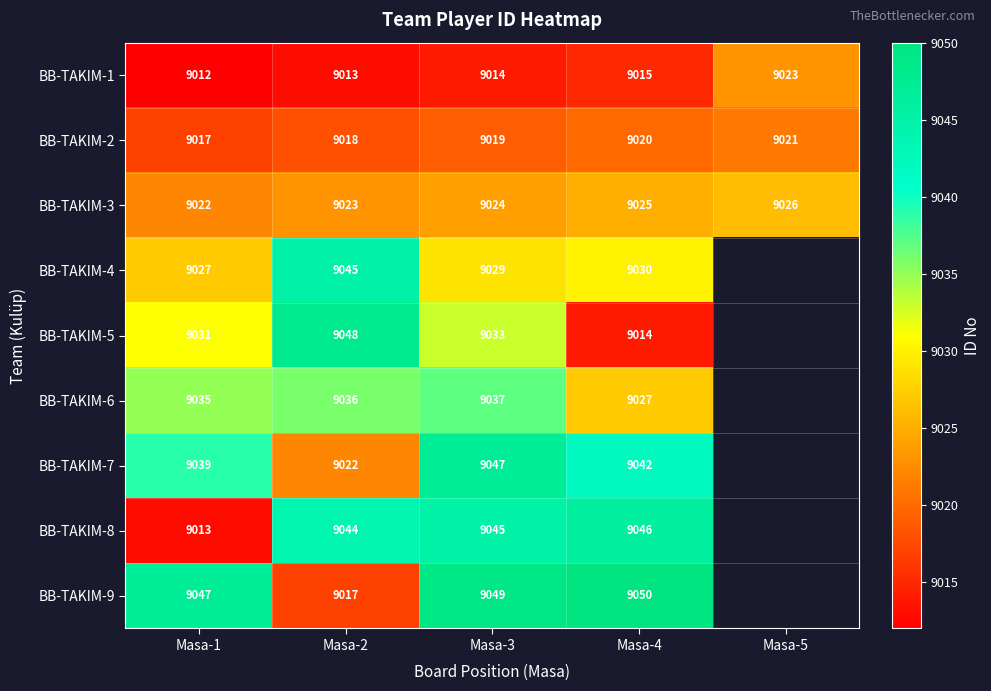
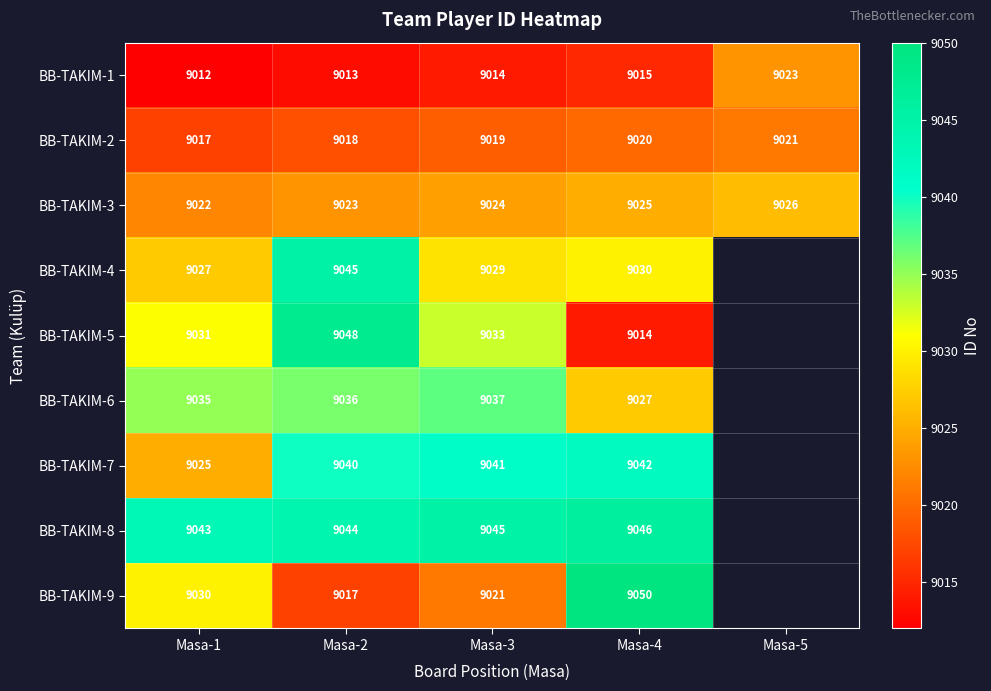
  {
    "BB-TAKIM-1": {
      "Masa-1": 9012,
      "Masa-2": 9013,
      "Masa-3": 9014,
      "Masa-4": 9015,
      "Masa-5": 9023
    },
    "BB-TAKIM-2": {
      "Masa-1": 9017,
      "Masa-2": 9018,
      "Masa-3": 9019,
      "Masa-4": 9020,
      "Masa-5": 9021
    },
    "BB-TAKIM-3": {
      "Masa-1": 9022,
      "Masa-2": 9023,
      "Masa-3": 9024,
      "Masa-4": 9025,
      "Masa-5": 9026
    },
    "BB-TAKIM-4": {
      "Masa-1": 9027,
      "Masa-2": 9045,
      "Masa-3": 9029,
      "Masa-4": 9030
    },
    "BB-TAKIM-5": {
      "Masa-1": 9031,
      "Masa-2": 9048,
      "Masa-3": 9033,
      "Masa-4": 9014
    },
    "BB-TAKIM-6": {
      "Masa-1": 9035,
      "Masa-2": 9036,
      "Masa-3": 9037,
      "Masa-4": 9027
    },
    "BB-TAKIM-7": {
-     "Masa-1": 9039,
-     "Masa-2": 9022,
-     "Masa-3": 9047,
+     "Masa-1": 9025,
+     "Masa-2": 9040,
+     "Masa-3": 9041,
      "Masa-4": 9042
    },
    "BB-TAKIM-8": {
-     "Masa-1": 9013,
+     "Masa-1": 9043,
      "Masa-2": 9044,
      "Masa-3": 9045,
      "Masa-4": 9046
    },
    "BB-TAKIM-9": {
-     "Masa-1": 9047,
+     "Masa-1": 9030,
      "Masa-2": 9017,
-     "Masa-3": 9049,
+     "Masa-3": 9021,
      "Masa-4": 9050
    }
  }
